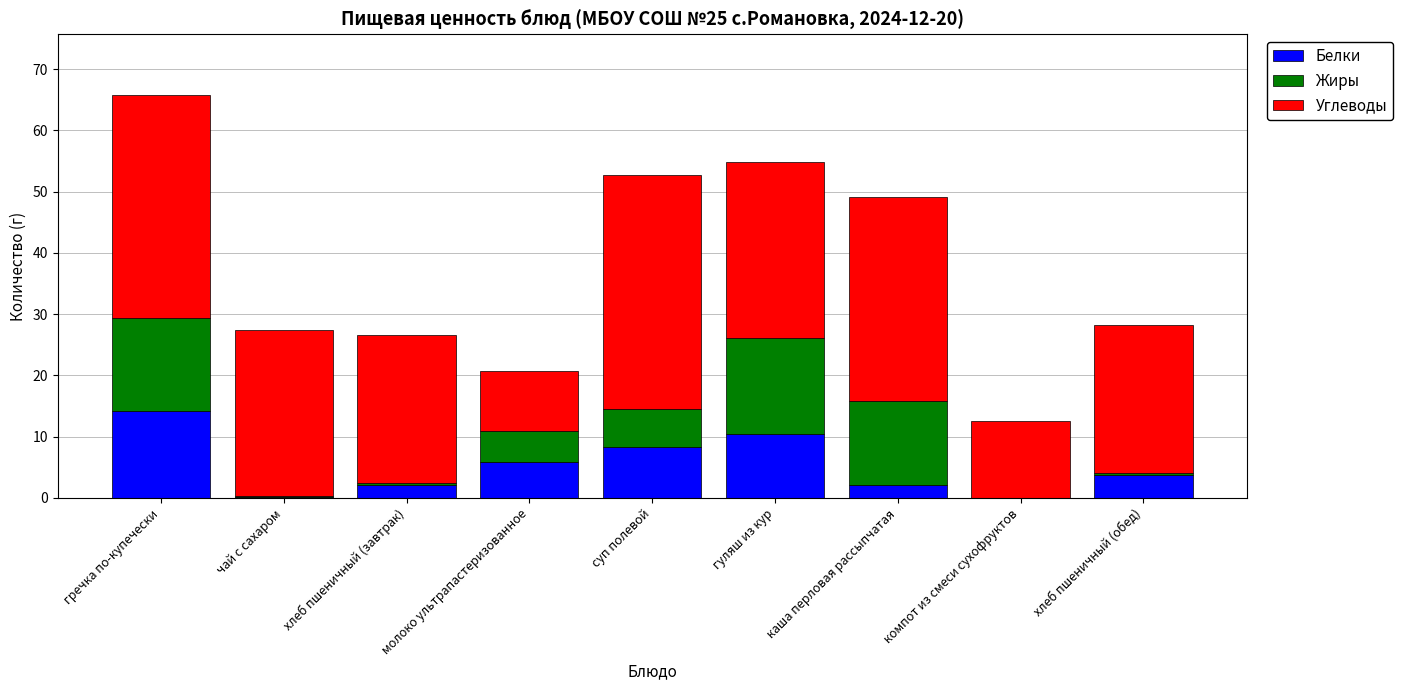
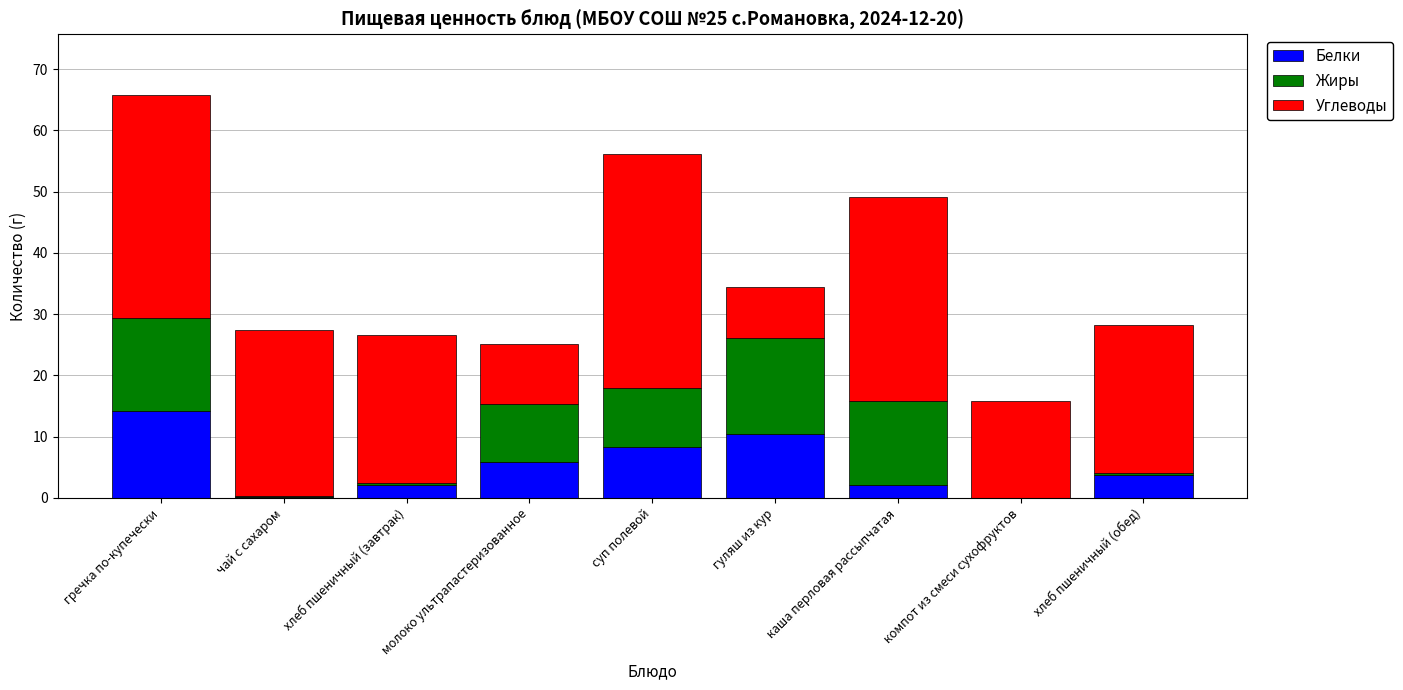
  {
    "Белки": {
      "гречка по-купечески": 14,
      "хлеб пшеничный (завтрак)": 2,
      "молоко ультрапастеризованное": 6,
      "суп полевой": 8,
      "гуляш из кур": 10,
      "каша перловая рассыпчатая": 2,
      "компот из смеси сухофруктов": 0,
      "хлеб пшеничный (обед)": 4
    },
    "Жиры": {
      "гречка по-купечески": 15,
-     "молоко ультрапастеризованное": 5,
-     "суп полевой": 6,
+     "молоко ультрапастеризованное": 9,
+     "суп полевой": 10,
      "гуляш из кур": 16,
      "каша перловая рассыпчатая": 14,
      "компот из смеси сухофруктов": 0
    },
    "Углеводы": {
      "гречка по-купечески": 37,
      "чай с сахаром": 27,
      "хлеб пшеничный (завтрак)": 24,
      "молоко ультрапастеризованное": 10,
      "суп полевой": 38,
-     "гуляш из кур": 29,
+     "гуляш из кур": 8,
      "каша перловая рассыпчатая": 33,
-     "компот из смеси сухофруктов": 13,
+     "компот из смеси сухофруктов": 16,
      "хлеб пшеничный (обед)": 24
    }
  }
